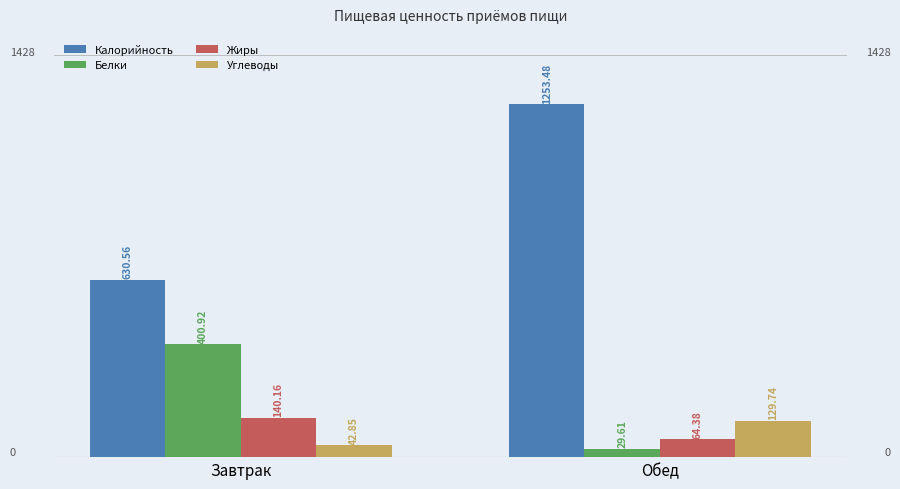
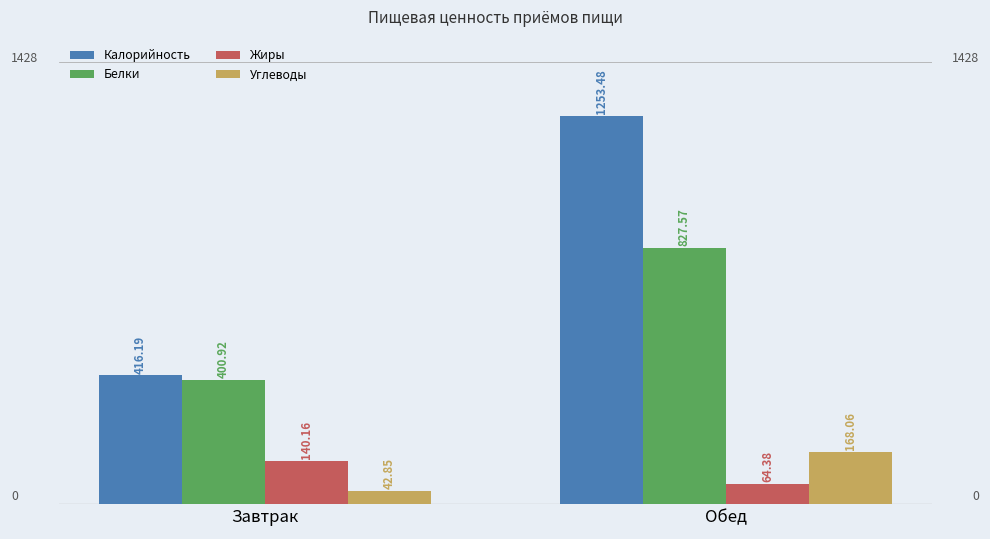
  {
    "Калорийность": {
-     "Завтрак": 630.56,
+     "Завтрак": 416.19,
      "Обед": 1253.48
    },
    "Белки": {
      "Завтрак": 400.92,
-     "Обед": 29.61
+     "Обед": 827.57
    },
    "Жиры": {
      "Завтрак": 140.16,
      "Обед": 64.38
    },
    "Углеводы": {
      "Завтрак": 42.85,
-     "Обед": 129.74
+     "Обед": 168.06
    }
  }
